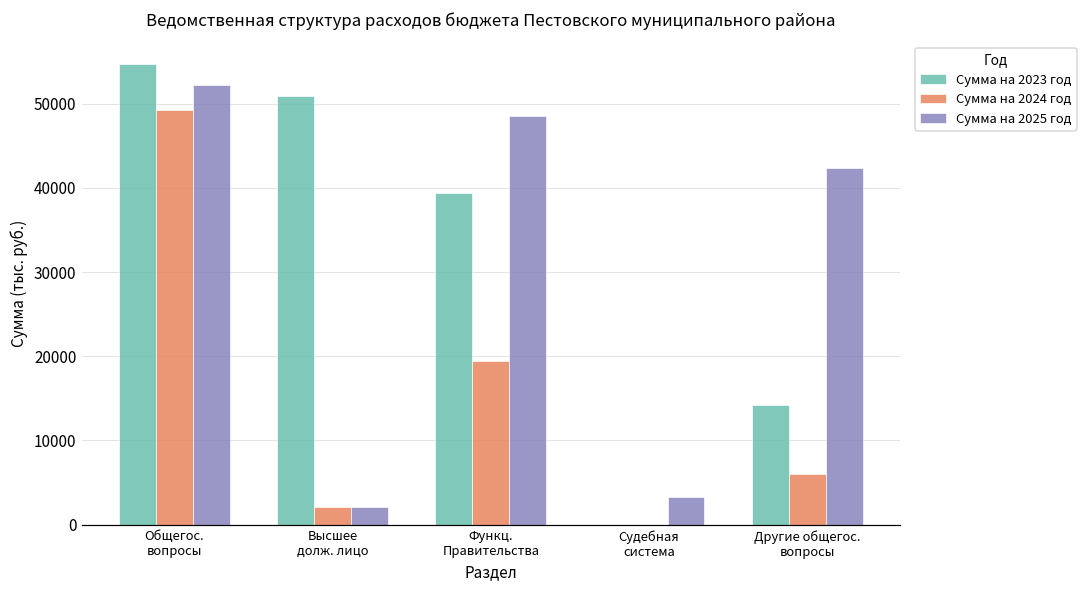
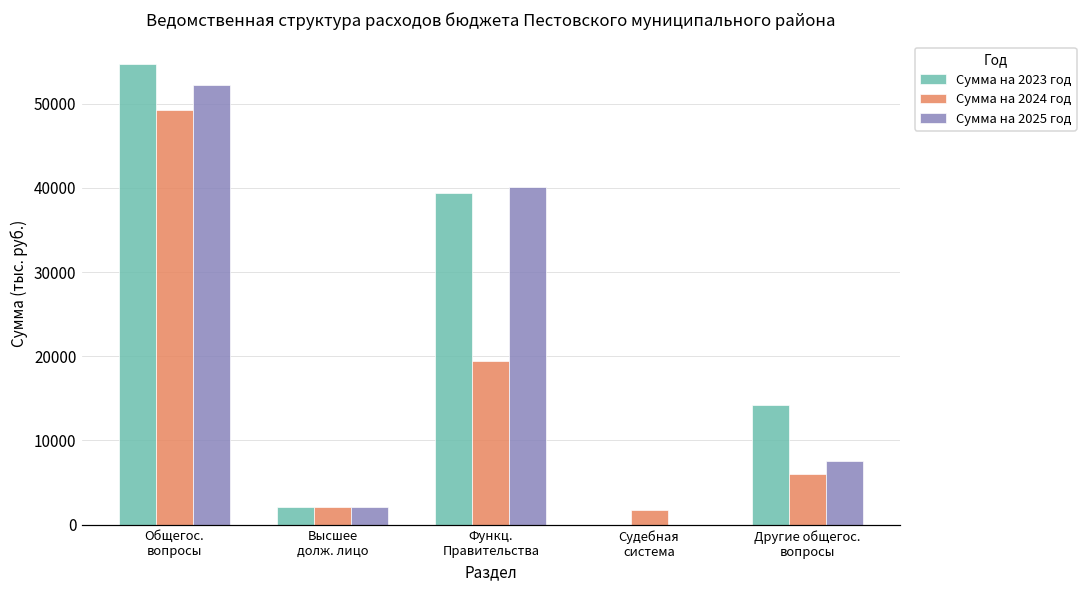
  {
    "Сумма на 2023 год": {
      "Общегос. вопросы": 55000,
-     "Высшее долж. лицо": 51000,
+     "Высшее долж. лицо": 2000,
      "Функц. Правительства": 39000,
      "Другие общегос. вопросы": 14000
    },
    "Сумма на 2024 год": {
      "Общегос. вопросы": 49000,
      "Высшее долж. лицо": 2000,
      "Функц. Правительства": 19000,
-     "Судебная система": 0,
+     "Судебная система": 2000,
      "Другие общегос. вопросы": 6000
    },
    "Сумма на 2025 год": {
      "Общегос. вопросы": 52000,
      "Высшее долж. лицо": 2000,
-     "Функц. Правительства": 49000,
-     "Судебная система": 3000,
-     "Другие общегос. вопросы": 42000
+     "Функц. Правительства": 40000,
+     "Судебная система": 0,
+     "Другие общегос. вопросы": 8000
    }
  }
